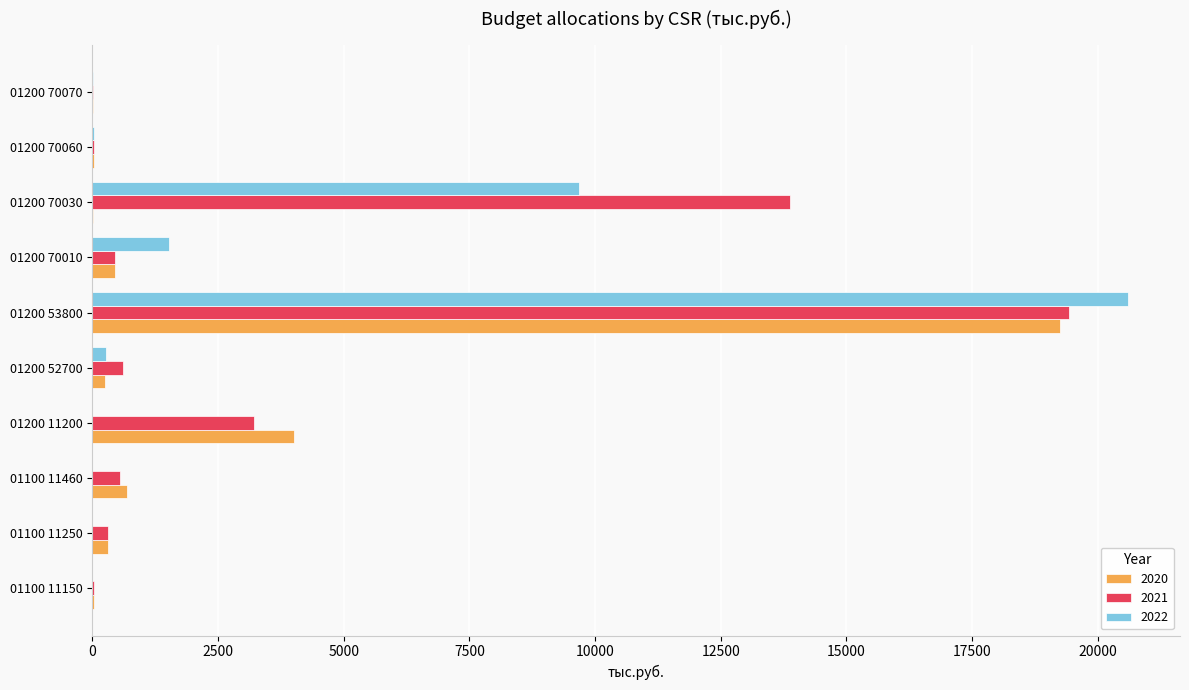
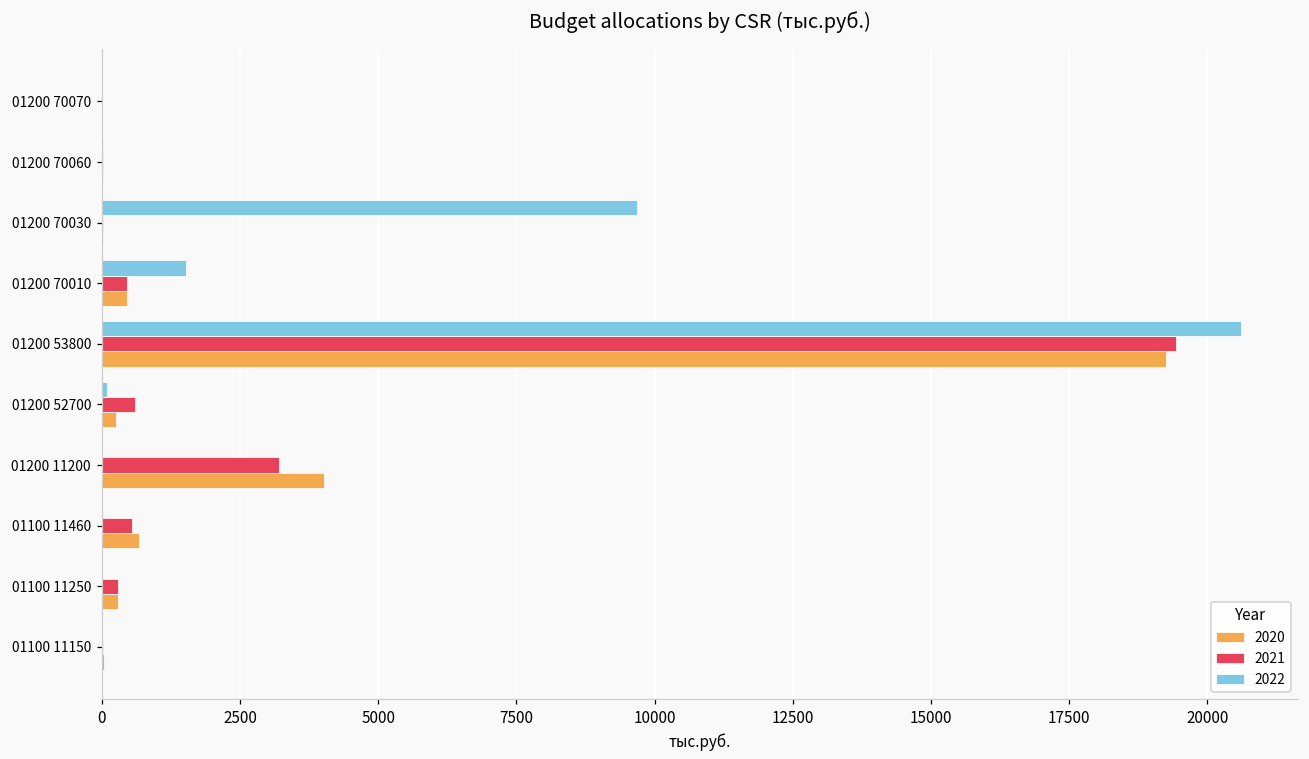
  {
    "2020": {
      "01200 70010": 500,
      "01200 53800": 19200,
      "01200 52700": 300,
      "01200 11200": 4000,
      "01100 11460": 700,
      "01100 11250": 300
    },
    "2021": {
-     "01200 70030": 13900,
+     "01200 70030": 0,
      "01200 70010": 500,
      "01200 53800": 19400,
      "01200 52700": 600,
      "01200 11200": 3200,
      "01100 11460": 500,
      "01100 11250": 300
    },
    "2022": {
      "01200 70030": 9700,
      "01200 70010": 1500,
      "01200 53800": 20600,
-     "01200 52700": 300
+     "01200 52700": 100
    }
  }
